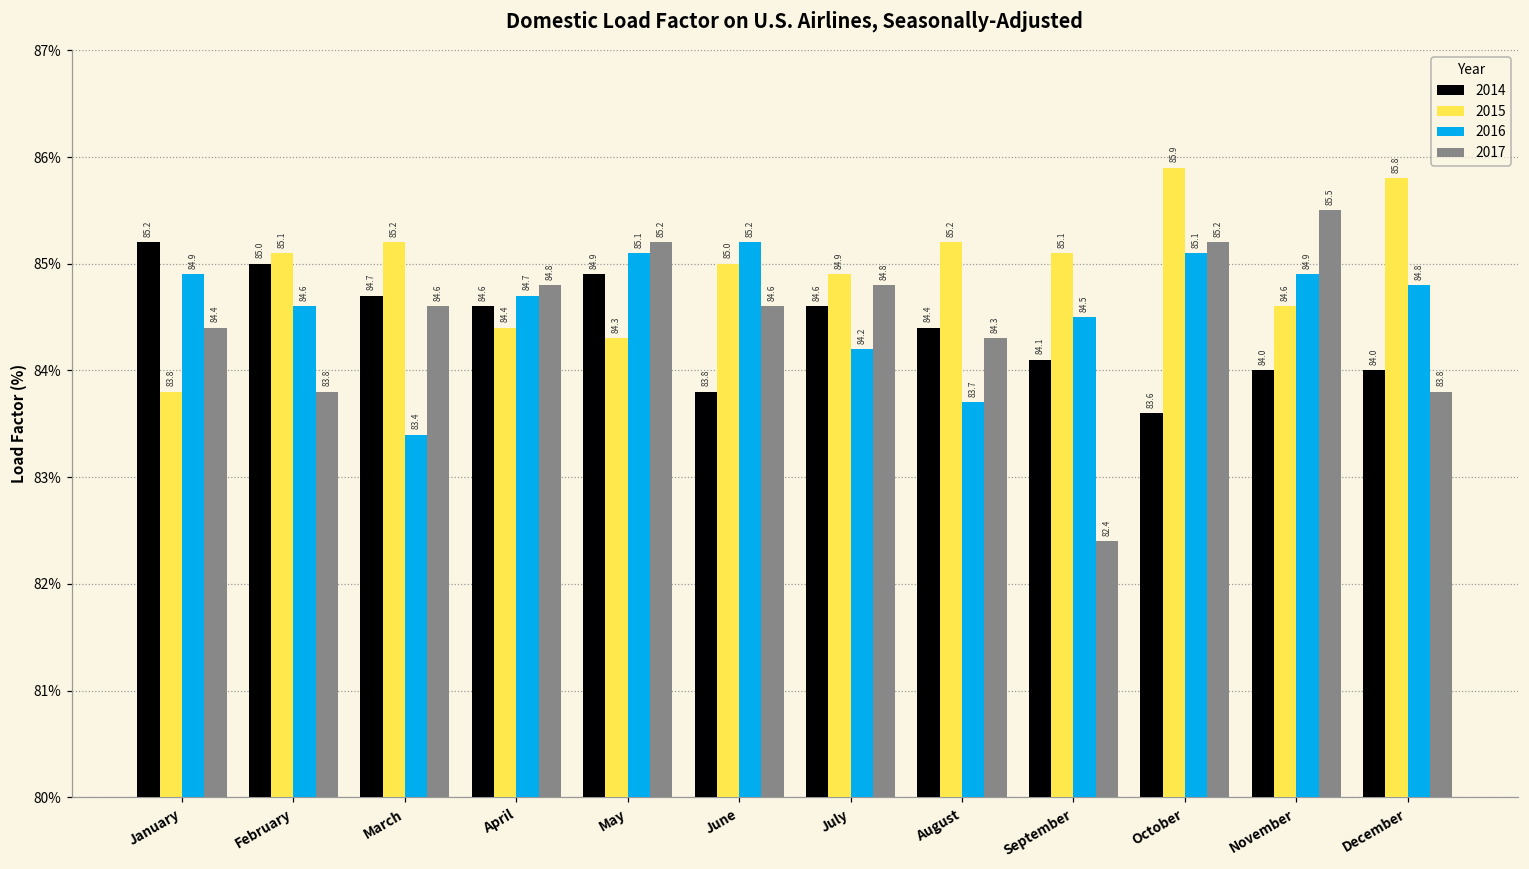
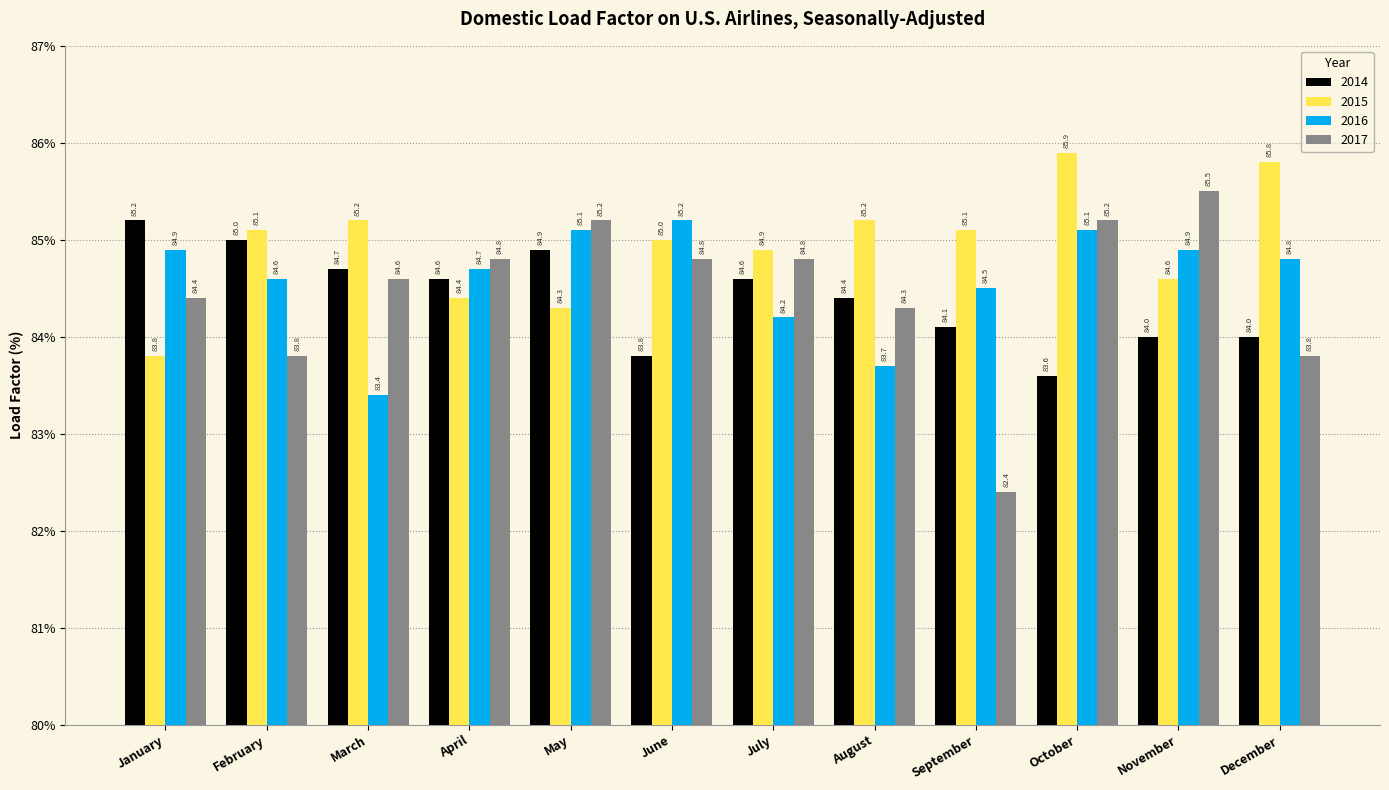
  {
    "2014": {
      "January": 85.2,
      "February": 85.0,
      "March": 84.7,
      "April": 84.6,
      "May": 84.9,
      "June": 83.8,
      "July": 84.6,
      "August": 84.4,
      "September": 84.1,
      "October": 83.6,
      "November": 84.0,
      "December": 84.0
    },
    "2015": {
      "January": 83.8,
      "February": 85.1,
      "March": 85.2,
      "April": 84.4,
      "May": 84.3,
      "June": 85.0,
      "July": 84.9,
      "August": 85.2,
      "September": 85.1,
      "October": 85.9,
      "November": 84.6,
      "December": 85.8
    },
    "2016": {
      "January": 84.9,
      "February": 84.6,
      "March": 83.4,
      "April": 84.7,
      "May": 85.1,
      "June": 85.2,
      "July": 84.2,
      "August": 83.7,
      "September": 84.5,
      "October": 85.1,
      "November": 84.9,
      "December": 84.8
    },
    "2017": {
      "January": 84.4,
      "February": 83.8,
      "March": 84.6,
      "April": 84.8,
      "May": 85.2,
-     "June": 84.6,
+     "June": 84.8,
      "July": 84.8,
      "August": 84.3,
      "September": 82.4,
      "October": 85.2,
      "November": 85.5,
      "December": 83.8
    }
  }
